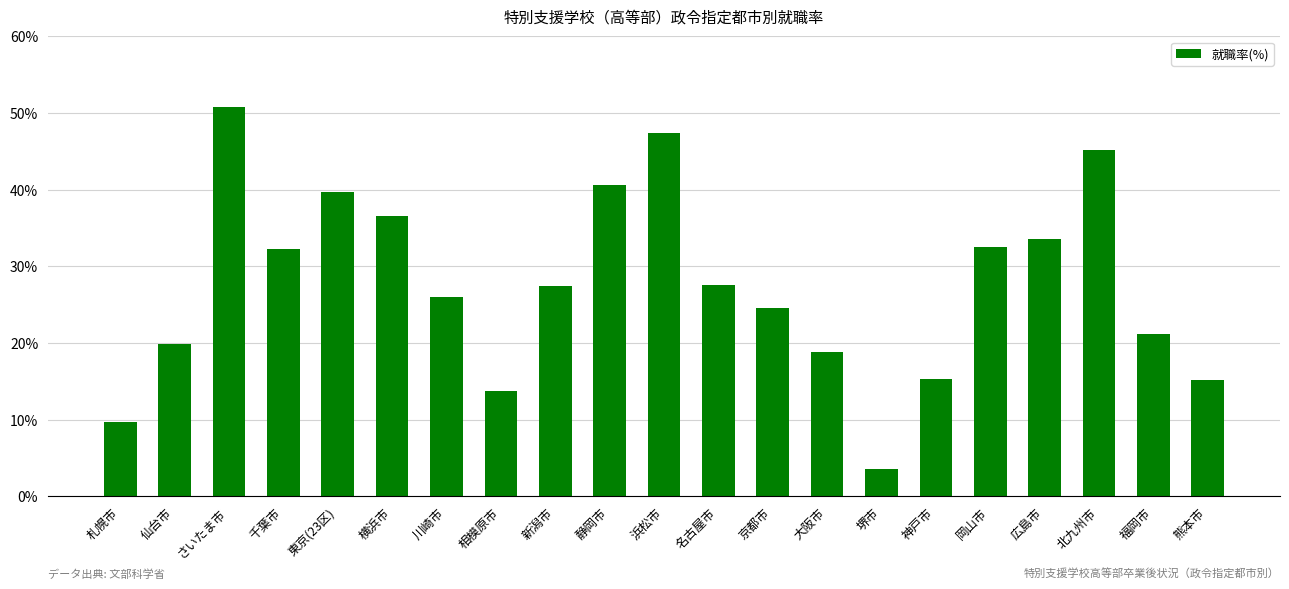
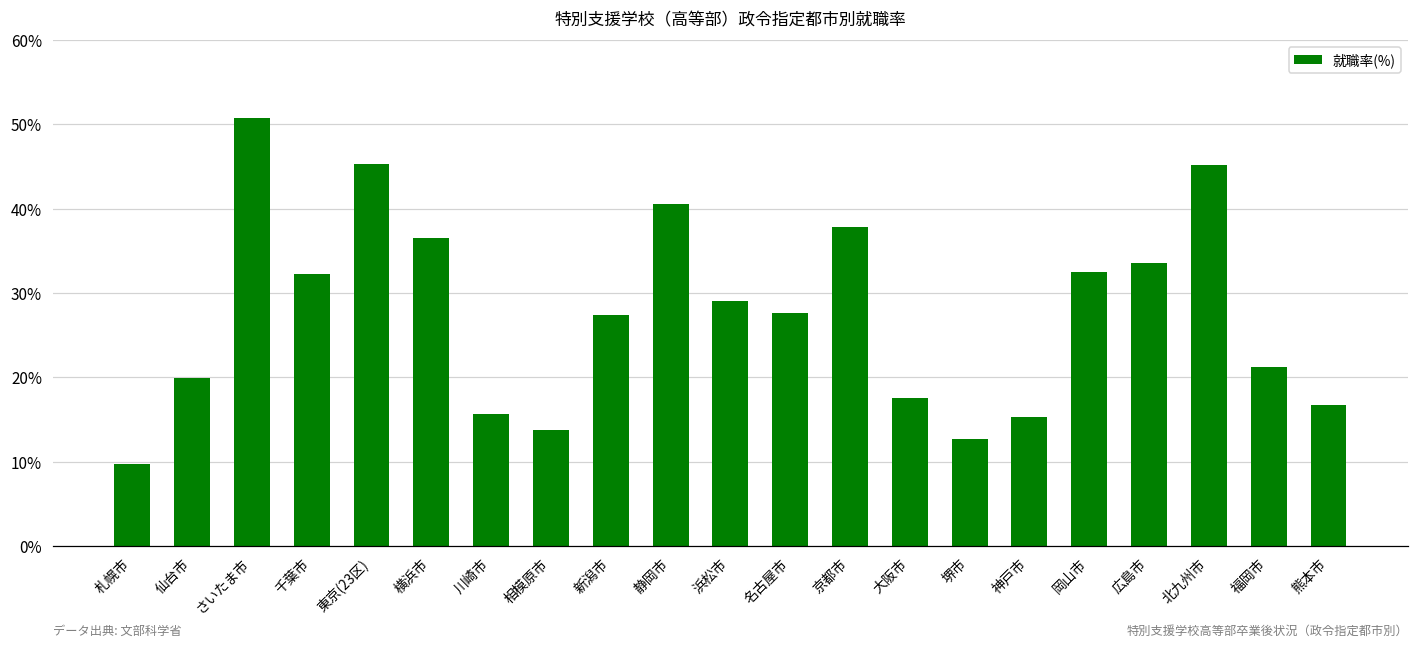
  {
    "札幌市": "10%",
    "仙台市": "20%",
    "さいたま市": "51%",
    "千葉市": "32%",
-   "東京(23区)": "40%",
+   "東京(23区)": "45%",
    "横浜市": "37%",
-   "川崎市": "26%",
+   "川崎市": "16%",
    "相模原市": "14%",
    "新潟市": "27%",
    "静岡市": "41%",
-   "浜松市": "47%",
+   "浜松市": "29%",
    "名古屋市": "28%",
-   "京都市": "25%",
-   "大阪市": "19%",
-   "堺市": "4%",
+   "京都市": "38%",
+   "大阪市": "18%",
+   "堺市": "13%",
    "神戸市": "15%",
    "岡山市": "33%",
    "広島市": "34%",
    "北九州市": "45%",
    "福岡市": "21%",
-   "熊本市": "15%"
+   "熊本市": "17%"
  }
